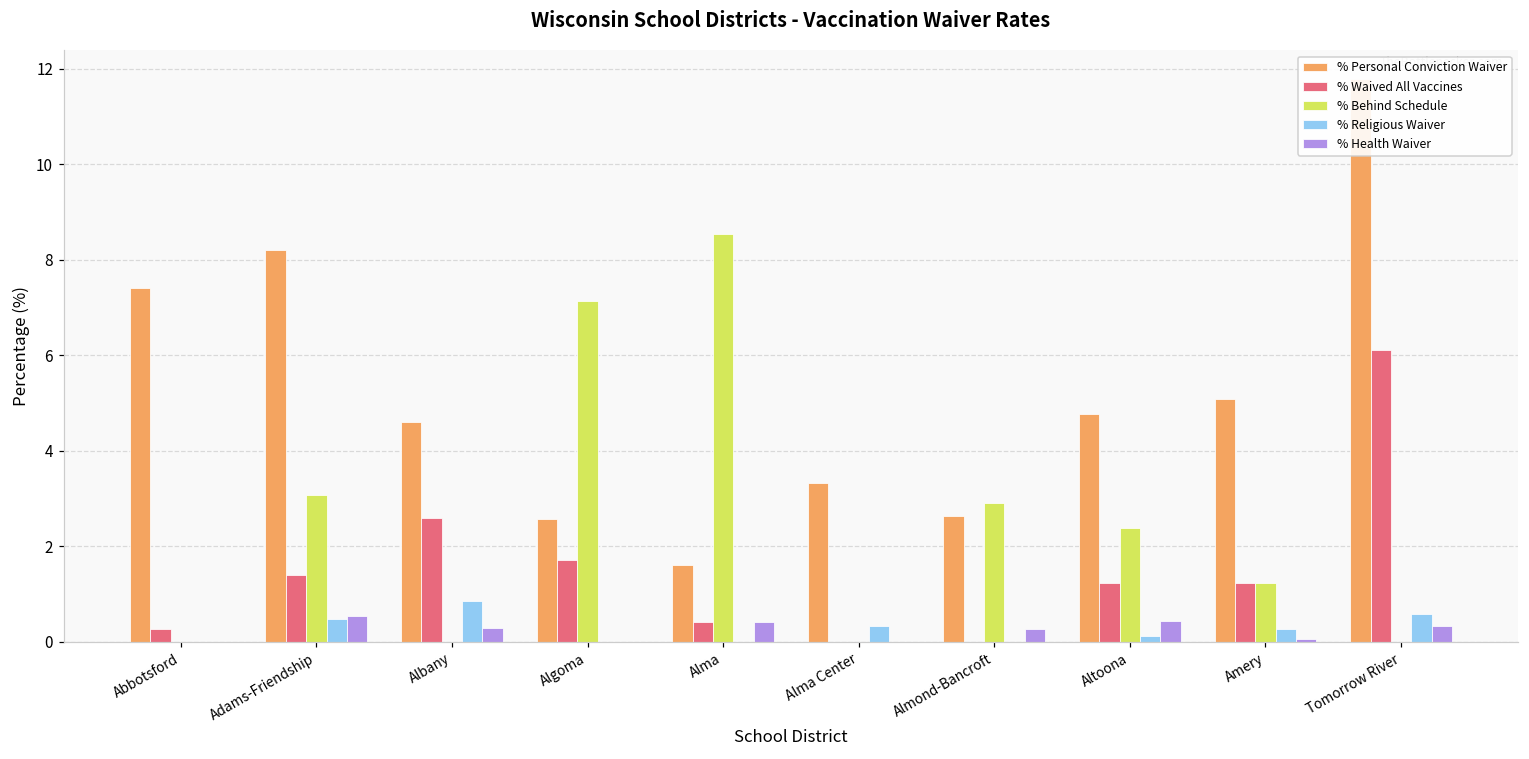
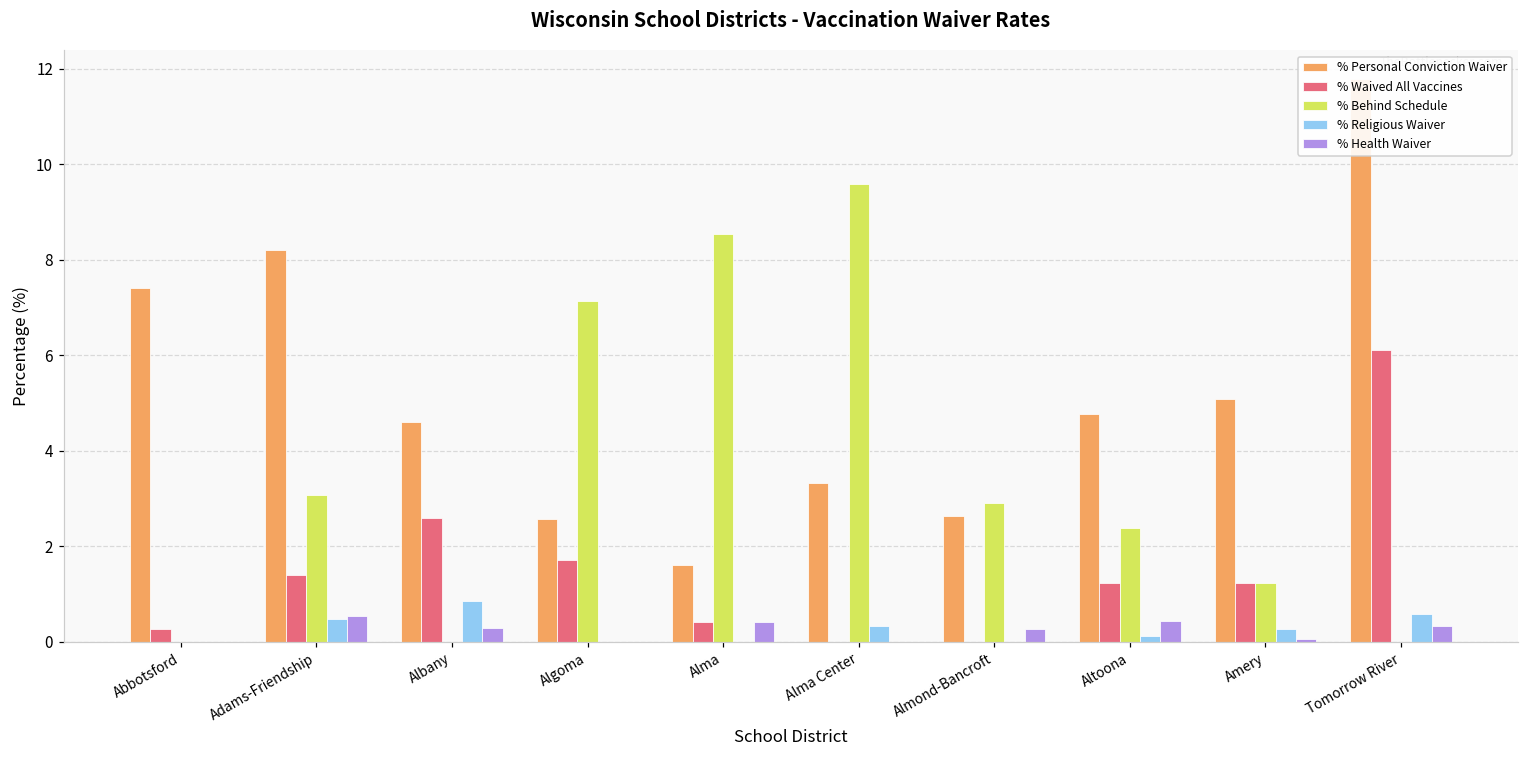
  {
    "% Personal Conviction Waiver": {
      "Abbotsford": 7.4,
      "Adams-Friendship": 8.2,
      "Albany": 4.6,
      "Algoma": 2.6,
      "Alma": 1.6,
      "Alma Center": 3.3,
      "Almond-Bancroft": 2.6,
      "Altoona": 4.8,
      "Amery": 5.1
    },
    "% Waived All Vaccines": {
      "Abbotsford": 0.3,
      "Adams-Friendship": 1.4,
      "Albany": 2.6,
      "Algoma": 1.7,
      "Alma": 0.4,
      "Alma Center": 0.0,
      "Almond-Bancroft": 0.0,
      "Altoona": 1.2,
      "Amery": 1.2,
      "Tomorrow River": 6.1
    },
    "% Behind Schedule": {
      "Abbotsford": 0.0,
      "Adams-Friendship": 3.1,
      "Albany": 0.0,
      "Algoma": 7.1,
      "Alma": 8.5,
-     "Alma Center": 0.0,
+     "Alma Center": 9.6,
      "Almond-Bancroft": 2.9,
      "Altoona": 2.4,
      "Amery": 1.2,
      "Tomorrow River": 0.0
    },
    "% Religious Waiver": {
      "Abbotsford": 0.0,
      "Adams-Friendship": 0.5,
      "Albany": 0.9,
      "Algoma": 0.0,
      "Alma": 0.0,
      "Alma Center": 0.3,
      "Almond-Bancroft": 0.0,
      "Altoona": 0.1,
      "Amery": 0.3,
      "Tomorrow River": 0.6
    },
    "% Health Waiver": {
      "Abbotsford": 0.0,
      "Adams-Friendship": 0.5,
      "Albany": 0.3,
      "Algoma": 0.0,
      "Alma": 0.4,
      "Alma Center": 0.0,
      "Almond-Bancroft": 0.3,
      "Altoona": 0.4,
      "Amery": 0.1,
      "Tomorrow River": 0.3
    }
  }
